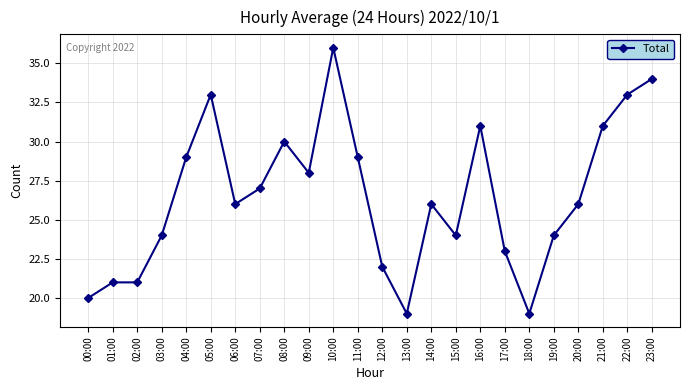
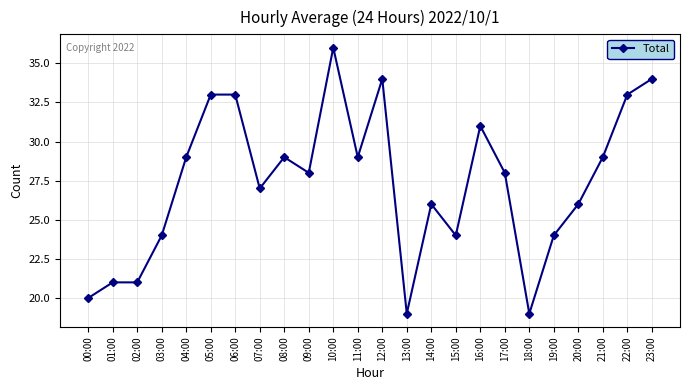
  {
    "00:00": 20,
    "01:00": 21,
    "02:00": 21,
    "03:00": 24,
    "04:00": 29,
    "05:00": 33,
-   "06:00": 26,
+   "06:00": 33,
    "07:00": 27,
-   "08:00": 30,
+   "08:00": 29,
    "09:00": 28,
    "10:00": 36,
    "11:00": 29,
-   "12:00": 22,
+   "12:00": 34,
    "13:00": 19,
    "14:00": 26,
    "15:00": 24,
    "16:00": 31,
-   "17:00": 23,
+   "17:00": 28,
    "18:00": 19,
    "19:00": 24,
    "20:00": 26,
-   "21:00": 31,
+   "21:00": 29,
    "22:00": 33,
    "23:00": 34
  }
